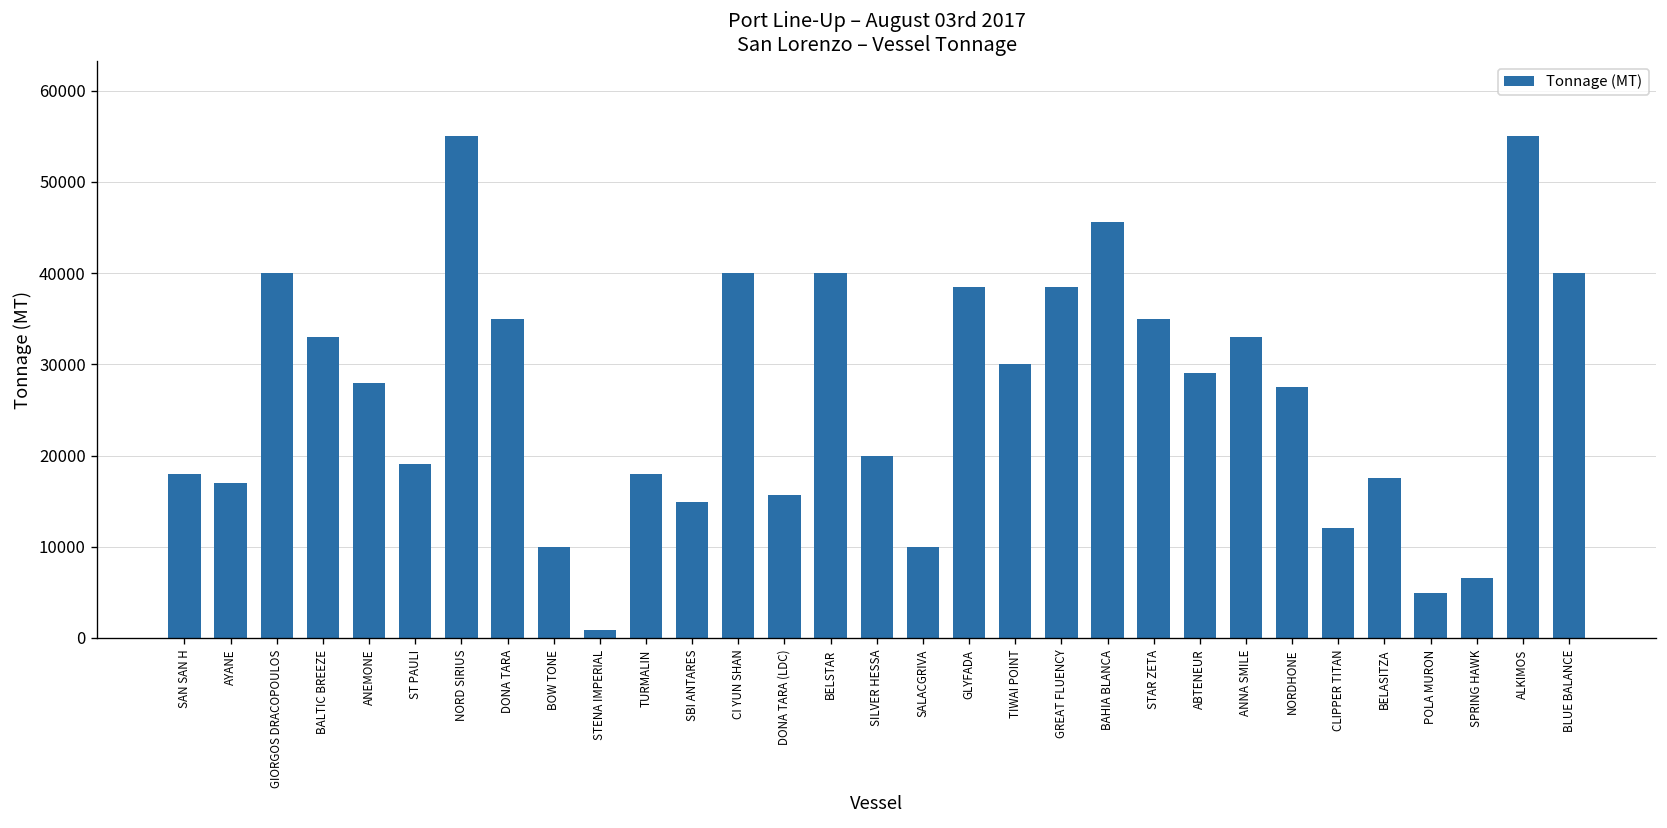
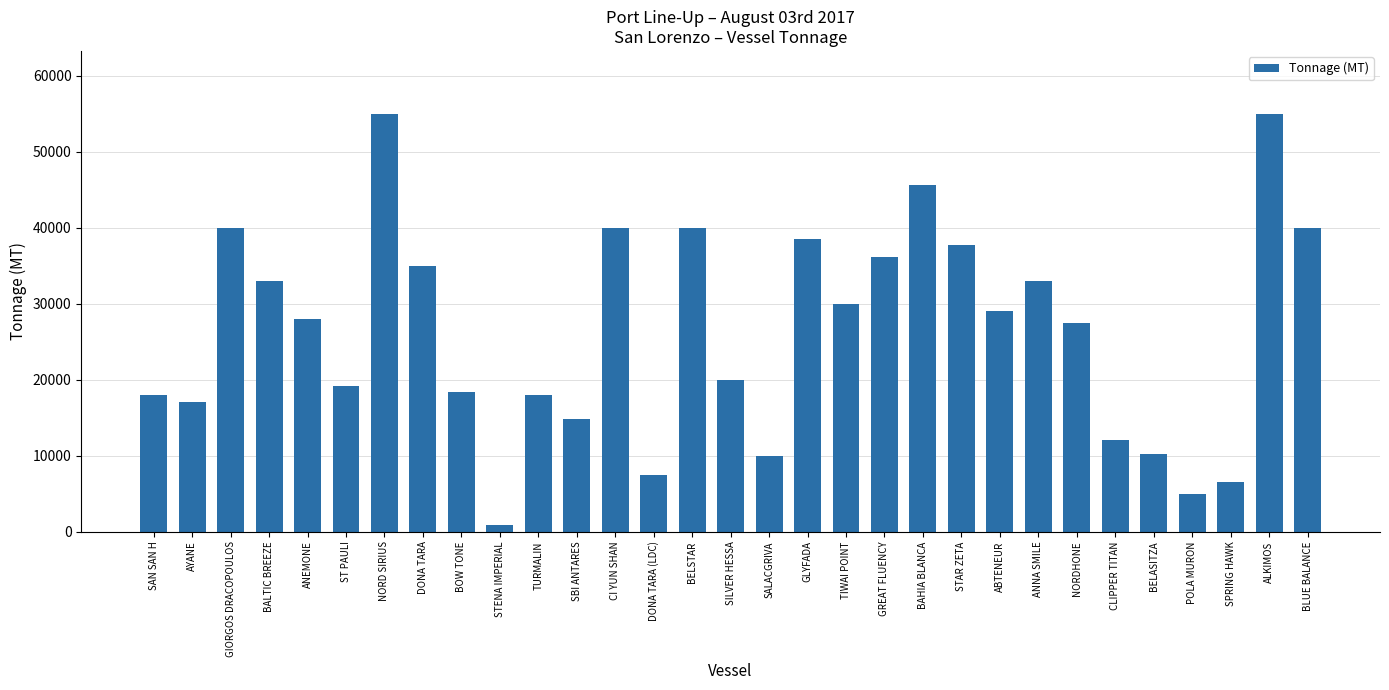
  {
    "SAN SAN H": 18000,
    "AYANE": 17000,
    "GIORGOS DRACOPOULOS": 40000,
    "BALTIC BREEZE": 33000,
    "ANEMONE": 28000,
    "ST PAULI": 19000,
    "NORD SIRIUS": 55000,
    "DONA TARA": 35000,
-   "BOW TONE": 10000,
+   "BOW TONE": 18000,
    "STENA IMPERIAL": 1000,
    "TURMALIN": 18000,
    "SBI ANTARES": 15000,
    "CI YUN SHAN": 40000,
-   "DONA TARA (LDC)": 16000,
+   "DONA TARA (LDC)": 8000,
    "BELSTAR": 40000,
    "SILVER HESSA": 20000,
    "SALACGRIVA": 10000,
    "GLYFADA": 39000,
    "TIWAI POINT": 30000,
-   "GREAT FLUENCY": 39000,
+   "GREAT FLUENCY": 36000,
    "BAHIA BLANCA": 46000,
-   "STAR ZETA": 35000,
+   "STAR ZETA": 38000,
    "ABTENEUR": 29000,
    "ANNA SMILE": 33000,
    "NORDHONE": 28000,
    "CLIPPER TITAN": 12000,
-   "BELASITZA": 18000,
+   "BELASITZA": 10000,
    "POLA MURON": 5000,
    "SPRING HAWK": 7000,
    "ALKIMOS": 55000,
    "BLUE BALANCE": 40000
  }
